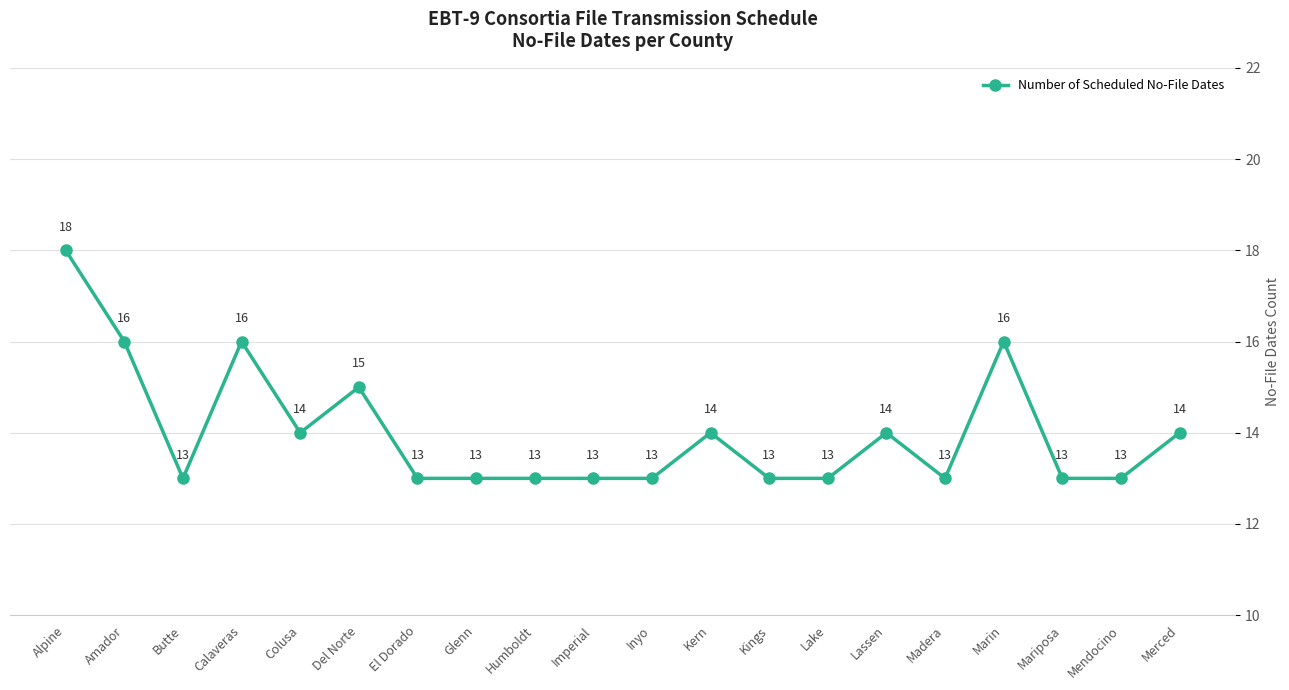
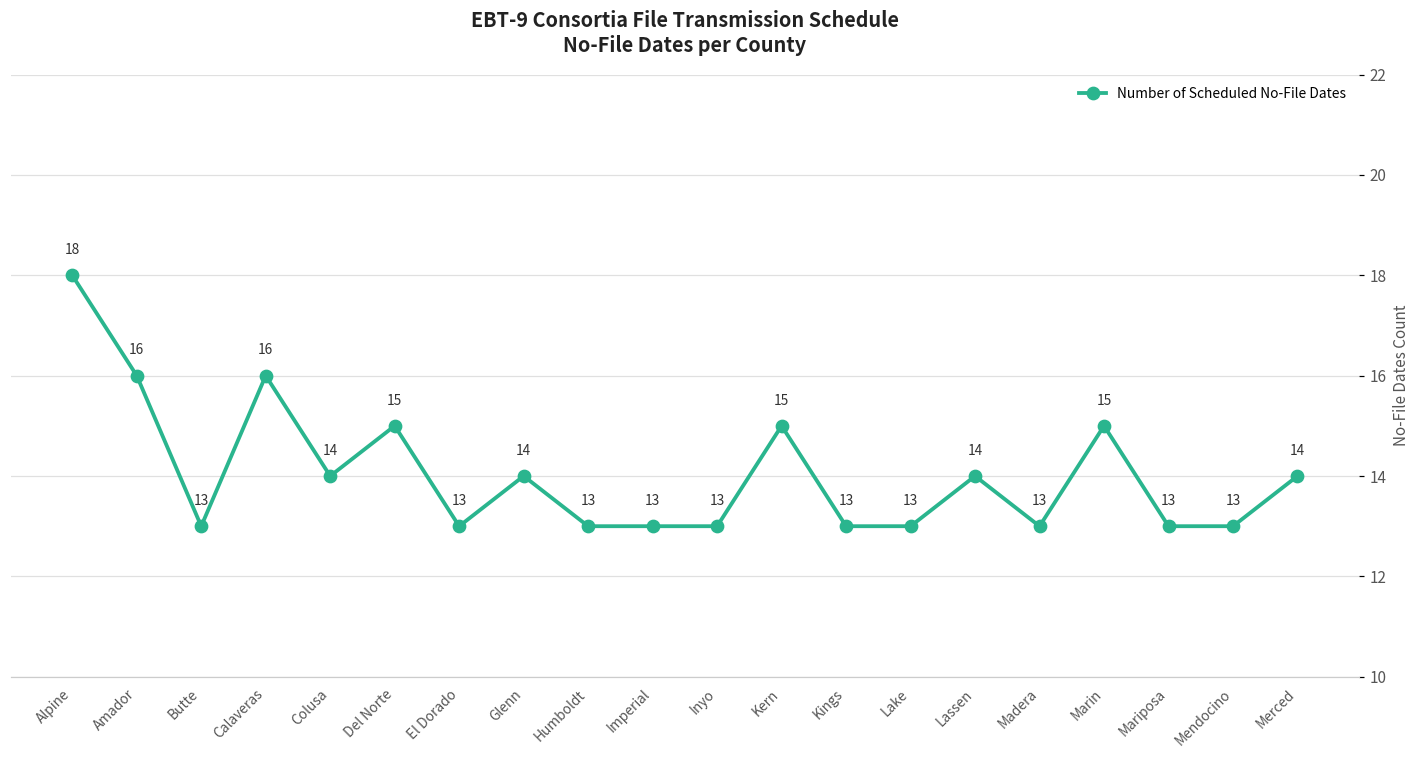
  {
    "Alpine": 18,
    "Amador": 16,
    "Butte": 13,
    "Calaveras": 16,
    "Colusa": 14,
    "Del Norte": 15,
    "El Dorado": 13,
-   "Glenn": 13,
+   "Glenn": 14,
    "Humboldt": 13,
    "Imperial": 13,
    "Inyo": 13,
-   "Kern": 14,
+   "Kern": 15,
    "Kings": 13,
    "Lake": 13,
    "Lassen": 14,
    "Madera": 13,
-   "Marin": 16,
+   "Marin": 15,
    "Mariposa": 13,
    "Mendocino": 13,
    "Merced": 14
  }
